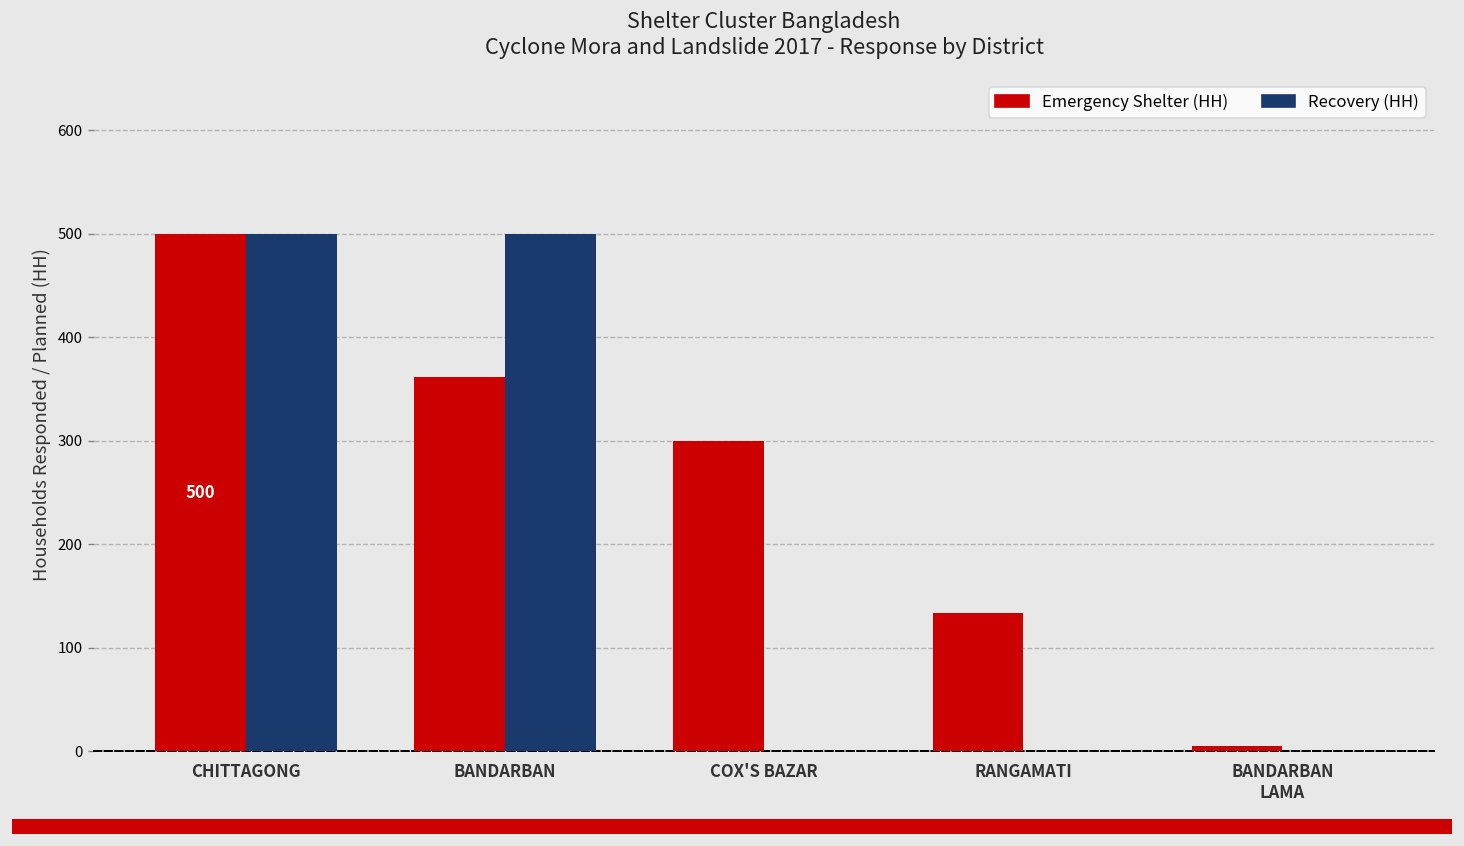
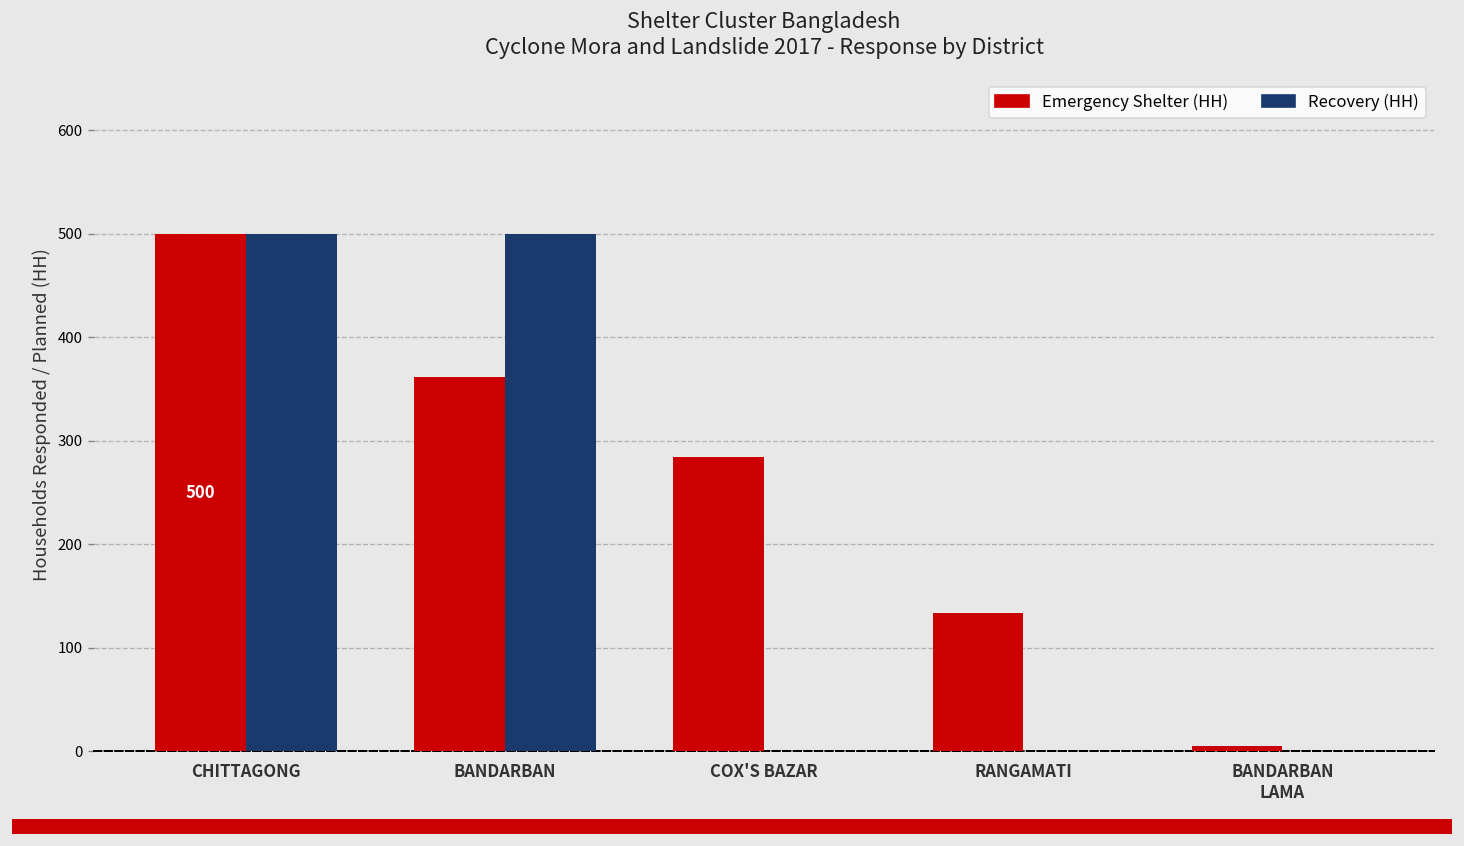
  {
    "Emergency Shelter (HH)": {
      "BANDARBAN": 360,
-     "COX'S BAZAR": 300,
+     "COX'S BAZAR": 280,
      "RANGAMATI": 130,
      "BANDARBAN LAMA": 10
    },
    "Recovery (HH)": {
      "CHITTAGONG": 500,
      "BANDARBAN": 500,
      "COX'S BAZAR": 0,
      "RANGAMATI": 0,
      "BANDARBAN LAMA": 0
    }
  }
